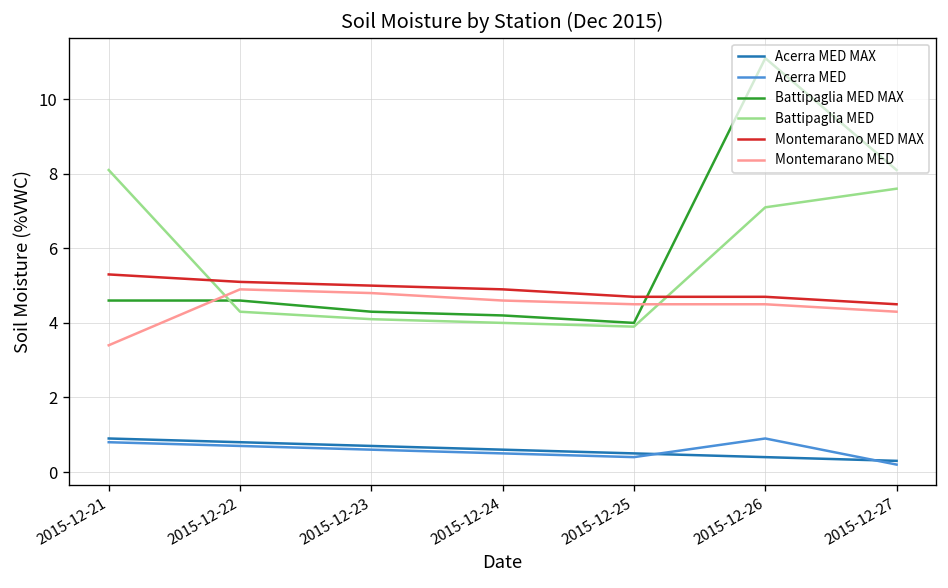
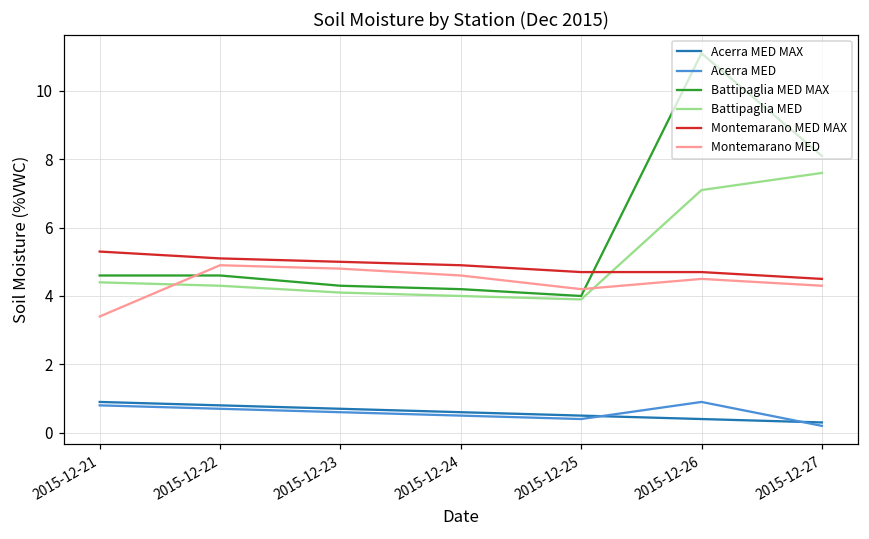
  {
    "Acerra MED MAX": {
      "2015-12-21": 0.9,
      "2015-12-22": 0.8,
      "2015-12-23": 0.7,
      "2015-12-24": 0.6,
      "2015-12-25": 0.5,
      "2015-12-26": 0.4,
      "2015-12-27": 0.3
    },
    "Acerra MED": {
      "2015-12-21": 0.8,
      "2015-12-22": 0.7,
      "2015-12-23": 0.6,
      "2015-12-24": 0.5,
      "2015-12-25": 0.4,
      "2015-12-26": 0.9,
      "2015-12-27": 0.2
    },
    "Battipaglia MED MAX": {
      "2015-12-21": 4.6,
      "2015-12-22": 4.6,
      "2015-12-23": 4.3,
      "2015-12-24": 4.2,
      "2015-12-25": 4.0,
      "2015-12-27": 8.1
    },
    "Battipaglia MED": {
-     "2015-12-21": 8.1,
+     "2015-12-21": 4.4,
      "2015-12-22": 4.3,
      "2015-12-23": 4.1,
      "2015-12-24": 4.0,
      "2015-12-25": 3.9,
      "2015-12-26": 7.1,
      "2015-12-27": 7.6
    },
    "Montemarano MED MAX": {
      "2015-12-21": 5.3,
      "2015-12-22": 5.1,
      "2015-12-23": 5.0,
      "2015-12-24": 4.9,
      "2015-12-25": 4.7,
      "2015-12-26": 4.7,
      "2015-12-27": 4.5
    },
    "Montemarano MED": {
      "2015-12-21": 3.4,
      "2015-12-22": 4.9,
      "2015-12-23": 4.8,
      "2015-12-24": 4.6,
-     "2015-12-25": 4.5,
+     "2015-12-25": 4.2,
      "2015-12-26": 4.5,
      "2015-12-27": 4.3
    }
  }
